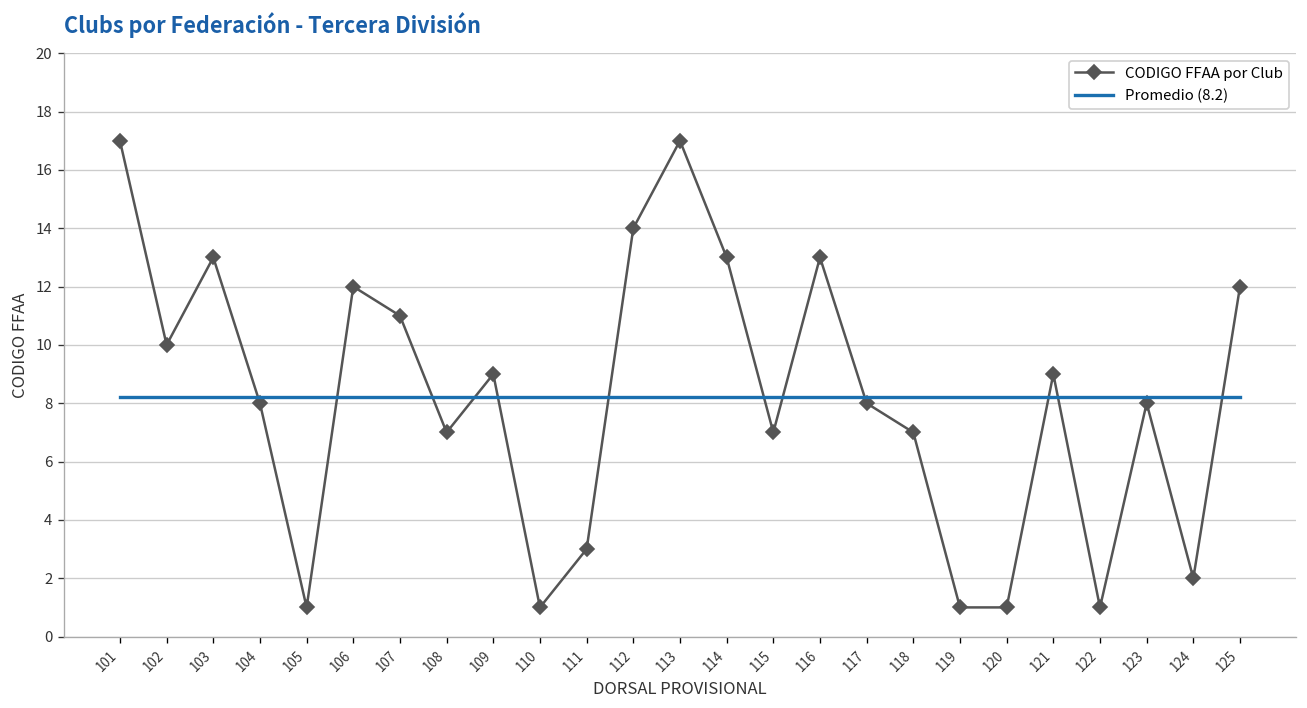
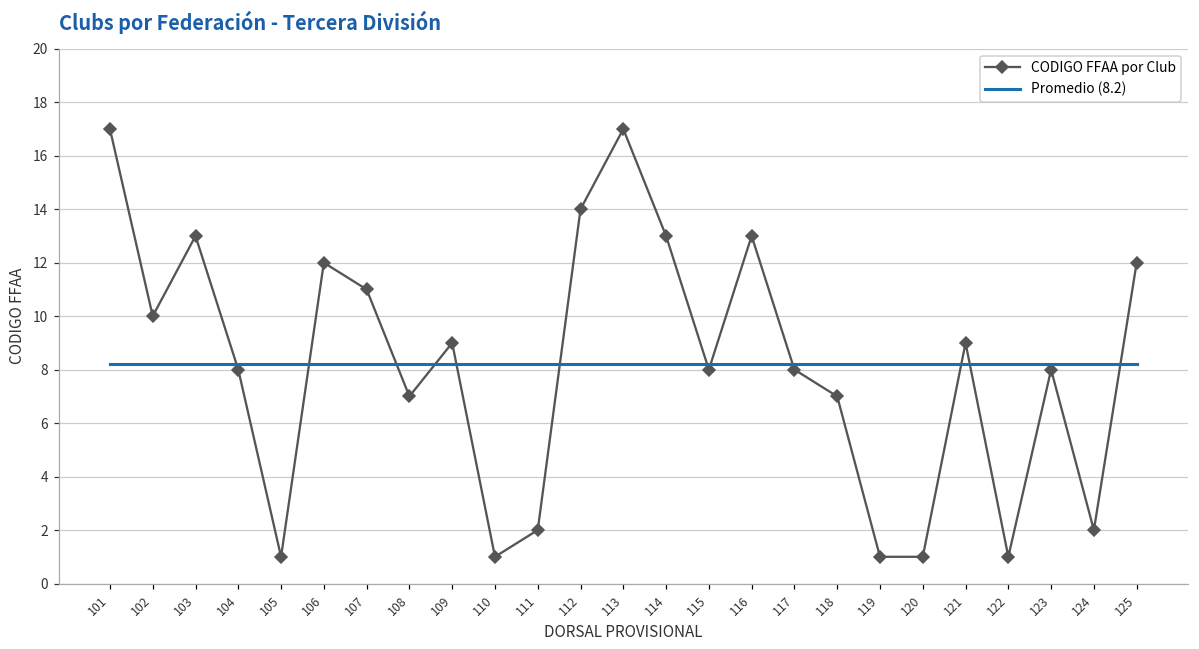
  {
    "CODIGO FFAA por Club": {
      "101": 17,
      "102": 10,
      "103": 13,
      "104": 8,
      "105": 1,
      "106": 12,
      "107": 11,
      "108": 7,
      "109": 9,
      "110": 1,
-     "111": 3,
+     "111": 2,
      "112": 14,
      "113": 17,
      "114": 13,
-     "115": 7,
+     "115": 8,
      "116": 13,
      "117": 8,
      "118": 7,
      "119": 1,
      "120": 1,
      "121": 9,
      "122": 1,
      "123": 8,
      "124": 2,
      "125": 12
    },
    "Promedio (8.2)": {
      "101": 8.2,
      "102": 8.2,
      "103": 8.2,
      "104": 8.2,
      "105": 8.2,
      "106": 8.2,
      "107": 8.2,
      "108": 8.2,
      "109": 8.2,
      "110": 8.2,
      "111": 8.2,
      "112": 8.2,
      "113": 8.2,
      "114": 8.2,
      "115": 8.2,
      "116": 8.2,
      "117": 8.2,
      "118": 8.2,
      "119": 8.2,
      "120": 8.2,
      "121": 8.2,
      "122": 8.2,
      "123": 8.2,
      "124": 8.2,
      "125": 8.2
    }
  }
